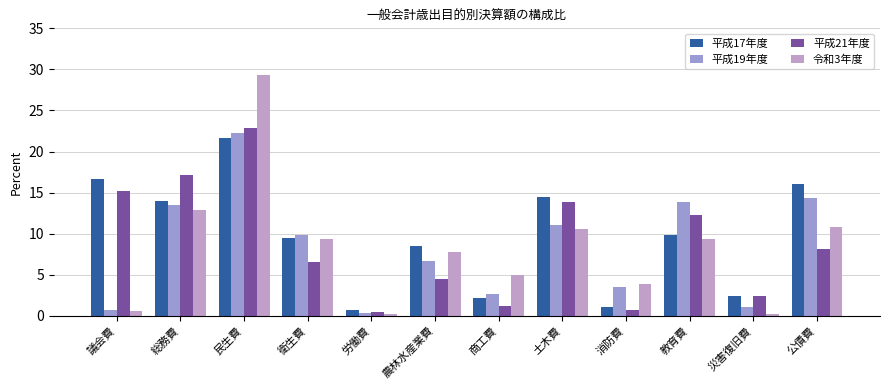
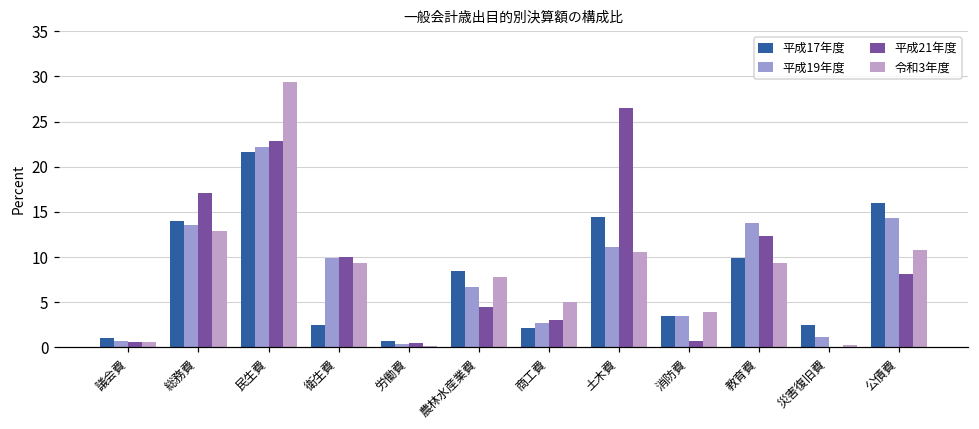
  {
    "平成17年度": {
-     "議会費": 17,
+     "議会費": 1,
      "総務費": 14,
      "民生費": 22,
-     "衛生費": 9,
+     "衛生費": 3,
      "労働費": 1,
      "農林水産業費": 8,
      "商工費": 2,
      "土木費": 14,
-     "消防費": 1,
+     "消防費": 4,
      "教育費": 10,
      "災害復旧費": 2,
      "公債費": 16
    },
    "平成21年度": {
-     "議会費": 15,
+     "議会費": 1,
      "総務費": 17,
      "民生費": 23,
-     "衛生費": 7,
+     "衛生費": 10,
      "労働費": 0,
      "農林水産業費": 4,
-     "商工費": 1,
-     "土木費": 14,
+     "商工費": 3,
+     "土木費": 26,
      "消防費": 1,
      "教育費": 12,
-     "災害復旧費": 2,
+     "災害復旧費": 0,
      "公債費": 8
    }
  }
